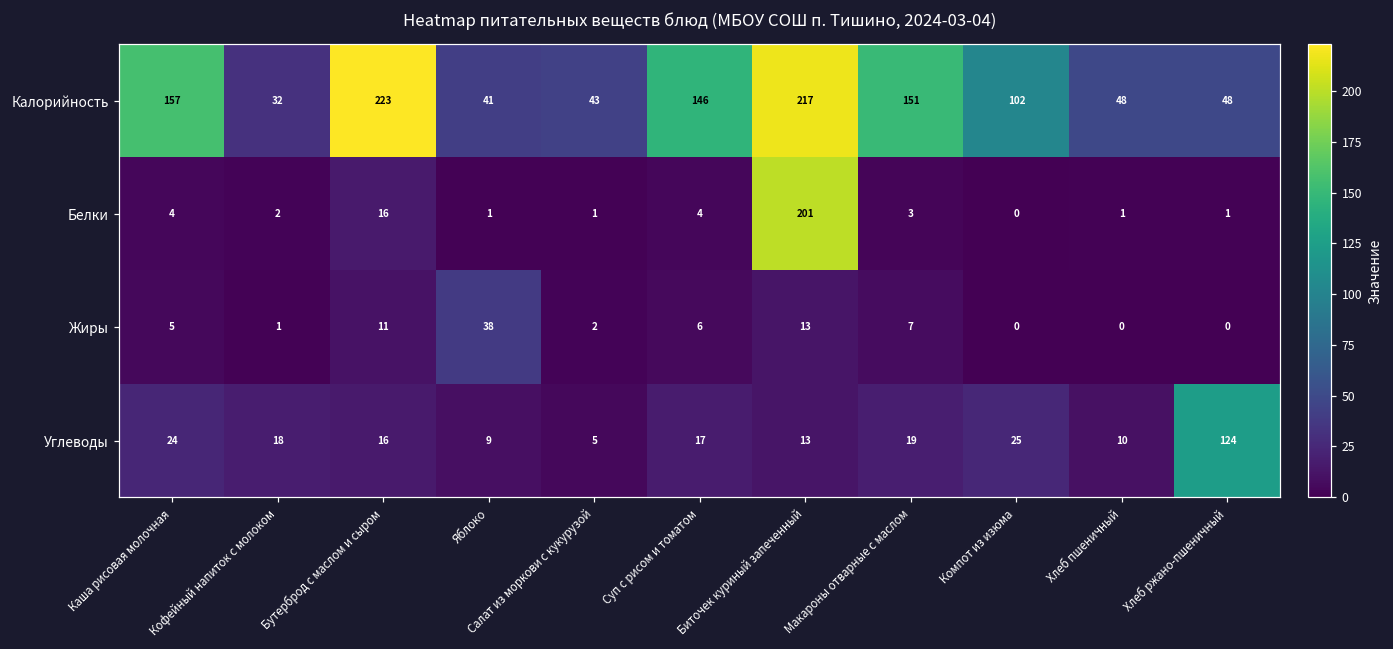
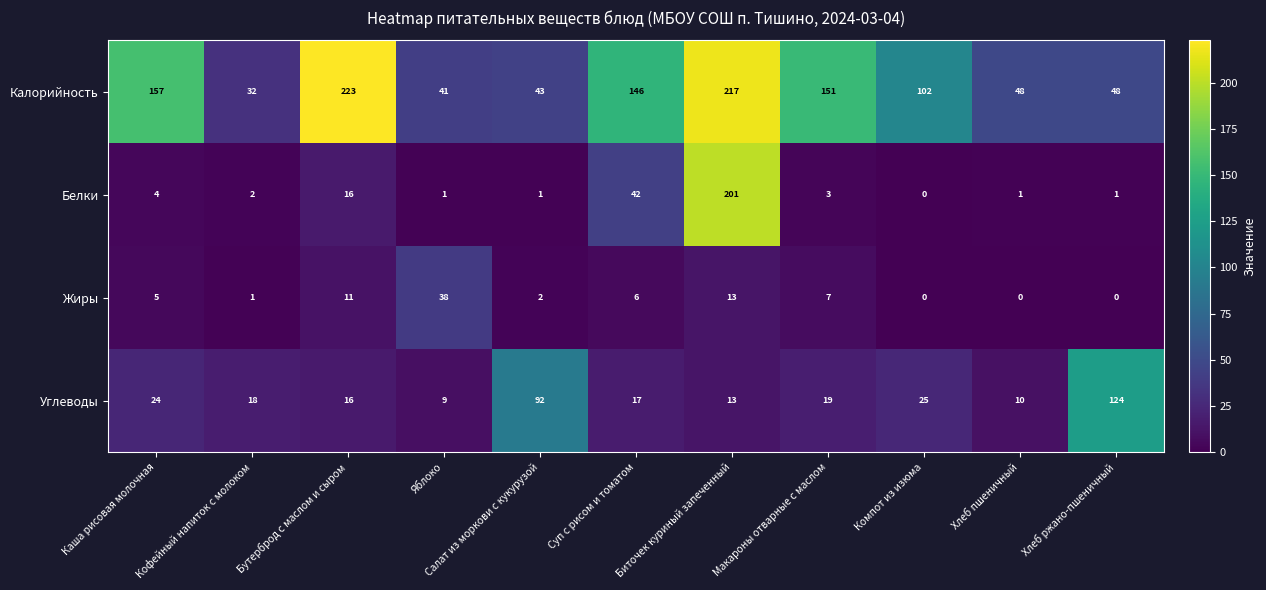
  {
    "Калорийность": {
      "Каша рисовая молочная": 157,
      "Кофейный напиток с молоком": 32,
      "Бутерброд с маслом и сыром": 223,
      "Яблоко": 41,
      "Салат из моркови с кукурузой": 43,
      "Суп с рисом и томатом": 146,
      "Биточек куриный запеченный": 217,
      "Макароны отварные с маслом": 151,
      "Компот из изюма": 102,
      "Хлеб пшеничный": 48,
      "Хлеб ржано-пшеничный": 48
    },
    "Белки": {
      "Каша рисовая молочная": 4,
      "Кофейный напиток с молоком": 2,
      "Бутерброд с маслом и сыром": 16,
      "Яблоко": 1,
      "Салат из моркови с кукурузой": 1,
-     "Суп с рисом и томатом": 4,
+     "Суп с рисом и томатом": 42,
      "Биточек куриный запеченный": 201,
      "Макароны отварные с маслом": 3,
      "Компот из изюма": 0,
      "Хлеб пшеничный": 1,
      "Хлеб ржано-пшеничный": 1
    },
    "Жиры": {
      "Каша рисовая молочная": 5,
      "Кофейный напиток с молоком": 1,
      "Бутерброд с маслом и сыром": 11,
      "Яблоко": 38,
      "Салат из моркови с кукурузой": 2,
      "Суп с рисом и томатом": 6,
      "Биточек куриный запеченный": 13,
      "Макароны отварные с маслом": 7,
      "Компот из изюма": 0,
      "Хлеб пшеничный": 0,
      "Хлеб ржано-пшеничный": 0
    },
    "Углеводы": {
      "Каша рисовая молочная": 24,
      "Кофейный напиток с молоком": 18,
      "Бутерброд с маслом и сыром": 16,
      "Яблоко": 9,
-     "Салат из моркови с кукурузой": 5,
+     "Салат из моркови с кукурузой": 92,
      "Суп с рисом и томатом": 17,
      "Биточек куриный запеченный": 13,
      "Макароны отварные с маслом": 19,
      "Компот из изюма": 25,
      "Хлеб пшеничный": 10,
      "Хлеб ржано-пшеничный": 124
    }
  }
